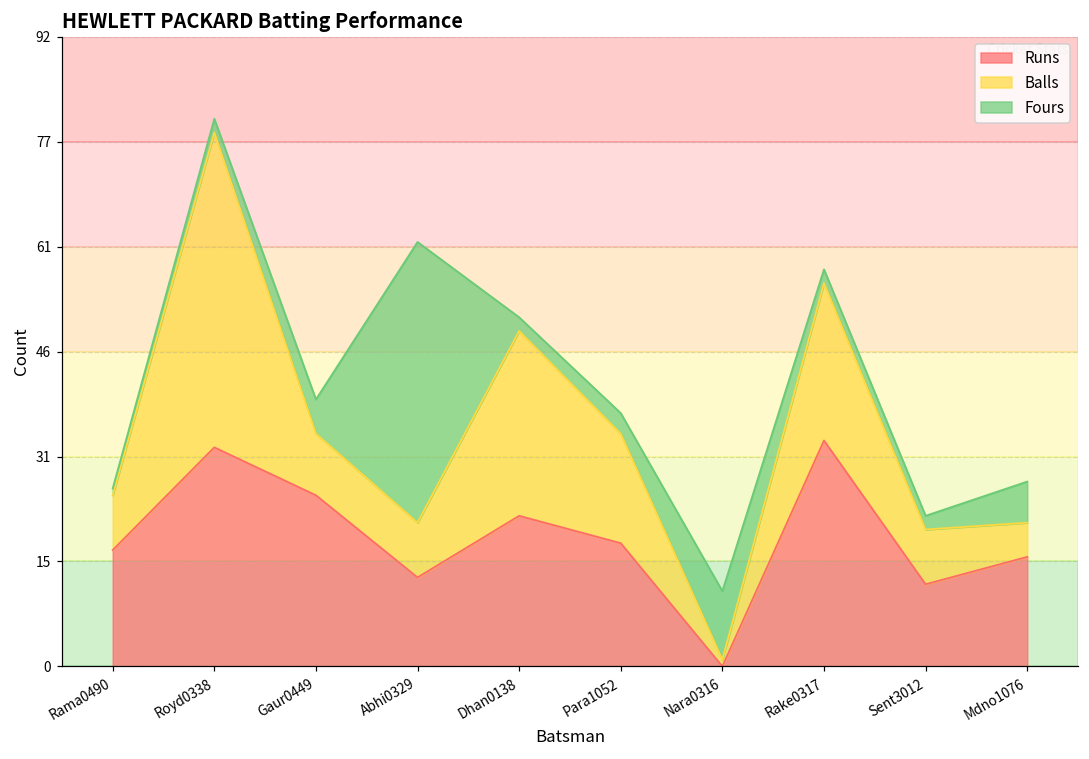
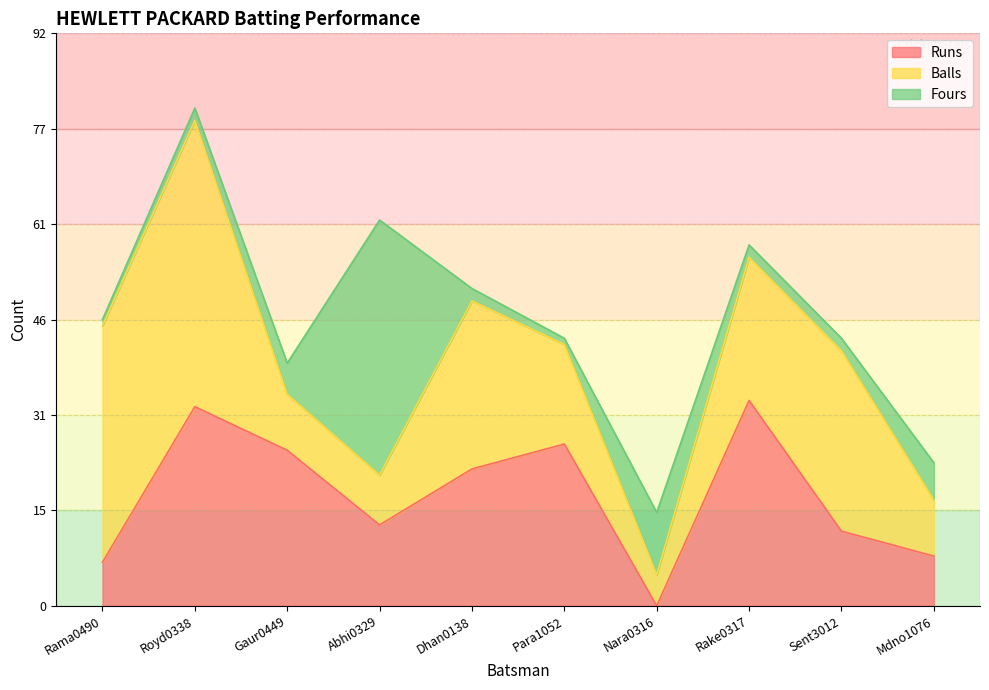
  {
    "Runs": {
-     "Rama0490": 17,
+     "Rama0490": 7,
      "Royd0338": 32,
      "Gaur0449": 25,
      "Abhi0329": 13,
      "Dhan0138": 22,
-     "Para1052": 18,
+     "Para1052": 26,
      "Nara0316": 0,
      "Rake0317": 33,
      "Sent3012": 12,
-     "Mdno1076": 16
+     "Mdno1076": 8
    },
    "Balls": {
-     "Rama0490": 8,
+     "Rama0490": 38,
      "Royd0338": 46,
      "Gaur0449": 9,
      "Abhi0329": 8,
      "Dhan0138": 27,
      "Para1052": 16,
-     "Nara0316": 1,
+     "Nara0316": 5,
      "Rake0317": 23,
-     "Sent3012": 8,
-     "Mdno1076": 5
+     "Sent3012": 29,
+     "Mdno1076": 9
    },
    "Fours": {
      "Rama0490": 1,
      "Royd0338": 2,
      "Gaur0449": 5,
      "Abhi0329": 41,
      "Dhan0138": 2,
-     "Para1052": 3,
+     "Para1052": 1,
      "Nara0316": 10,
      "Rake0317": 2,
      "Sent3012": 2,
      "Mdno1076": 6
    }
  }
